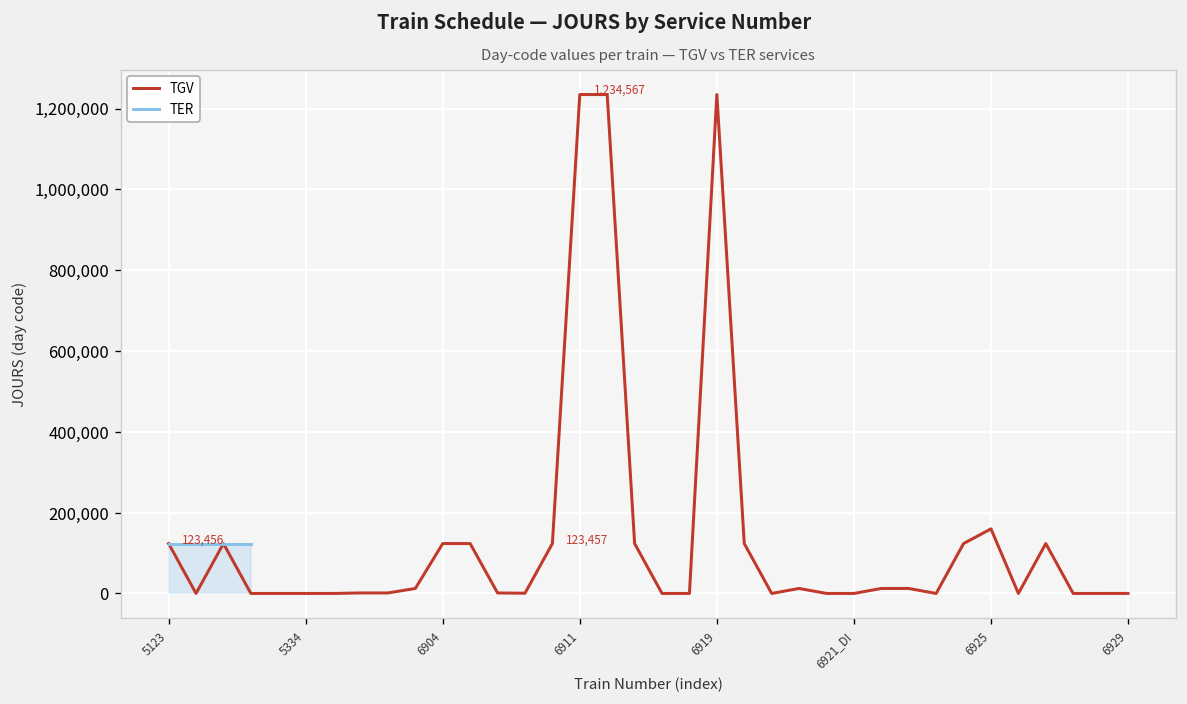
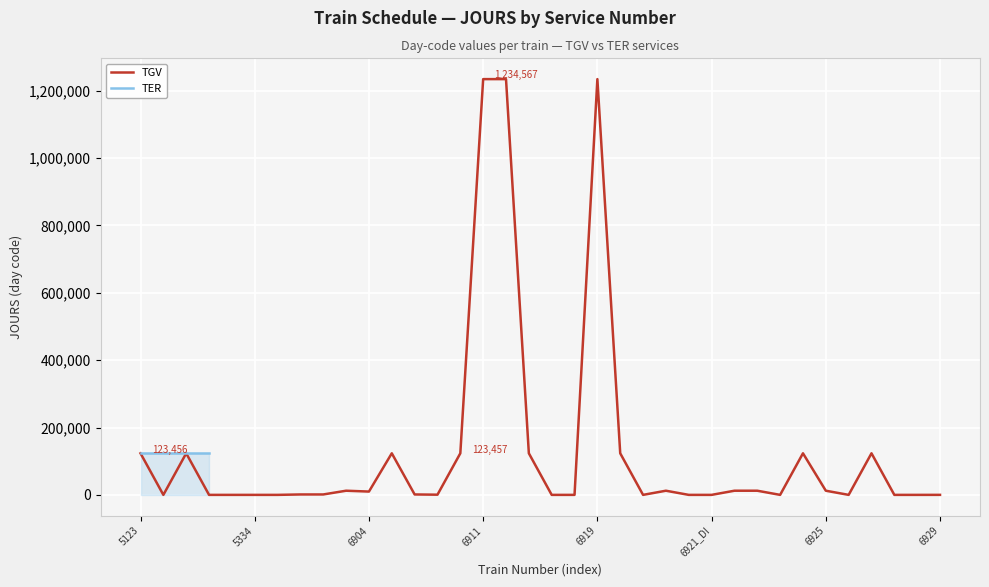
  {
    "TGV": {
      "5334": "0",
-     "6904": "120,000",
+     "6904": "10,000",
      "6919": "1,230,000",
      "6921_DI": "0",
-     "6925": "160,000",
+     "6925": "10,000",
      "6929": "0"
    }
  }
